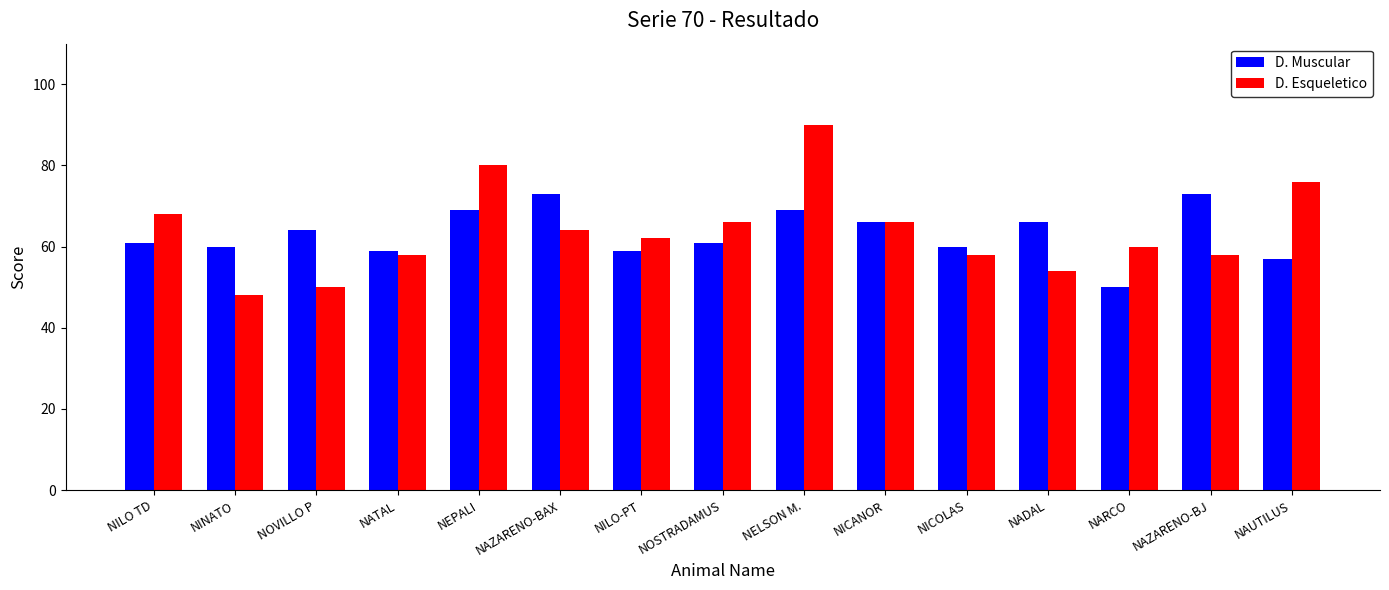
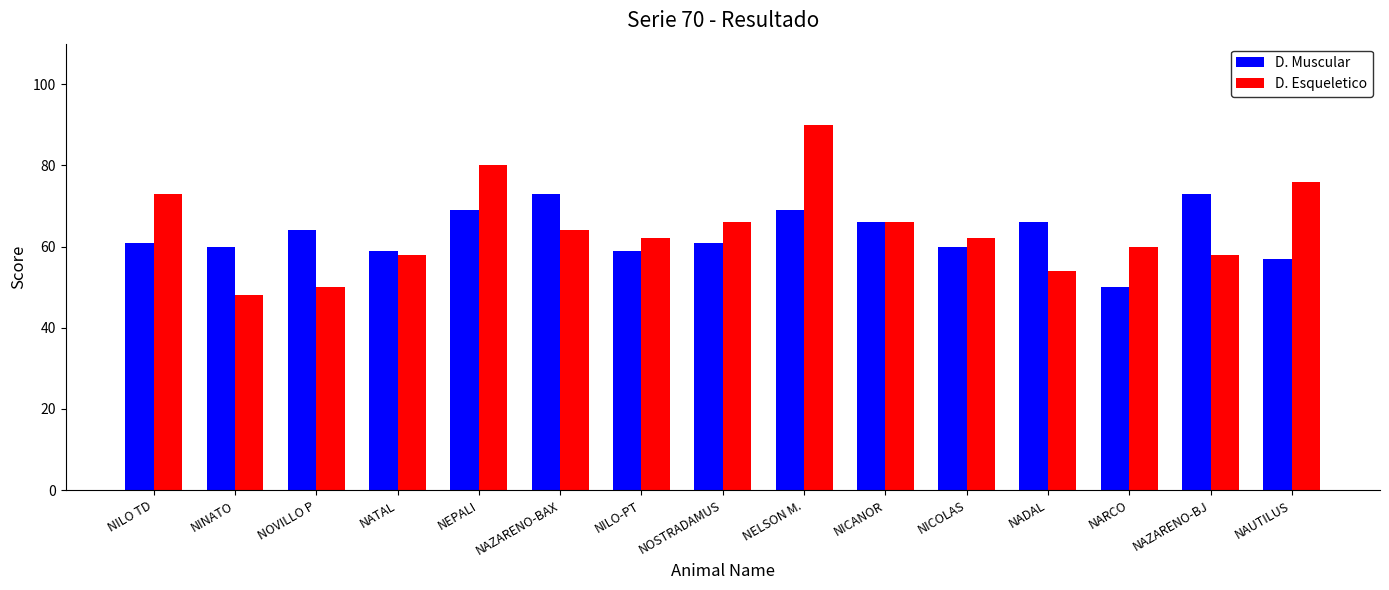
  {
    "D. Muscular": {
      "NILO TD": 61,
      "NINATO": 60,
      "NOVILLO P": 64,
      "NATAL": 59,
      "NEPALI": 69,
      "NAZARENO-BAX": 73,
      "NILO-PT": 59,
      "NOSTRADAMUS": 61,
      "NELSON M.": 69,
      "NICANOR": 66,
      "NICOLAS": 60,
      "NADAL": 66,
      "NARCO": 50,
      "NAZARENO-BJ": 73,
      "NAUTILUS": 57
    },
    "D. Esqueletico": {
-     "NILO TD": 68,
+     "NILO TD": 73,
      "NINATO": 48,
      "NOVILLO P": 50,
      "NATAL": 58,
      "NEPALI": 80,
      "NAZARENO-BAX": 64,
      "NILO-PT": 62,
      "NOSTRADAMUS": 66,
      "NELSON M.": 90,
      "NICANOR": 66,
-     "NICOLAS": 58,
+     "NICOLAS": 62,
      "NADAL": 54,
      "NARCO": 60,
      "NAZARENO-BJ": 58,
      "NAUTILUS": 76
    }
  }
